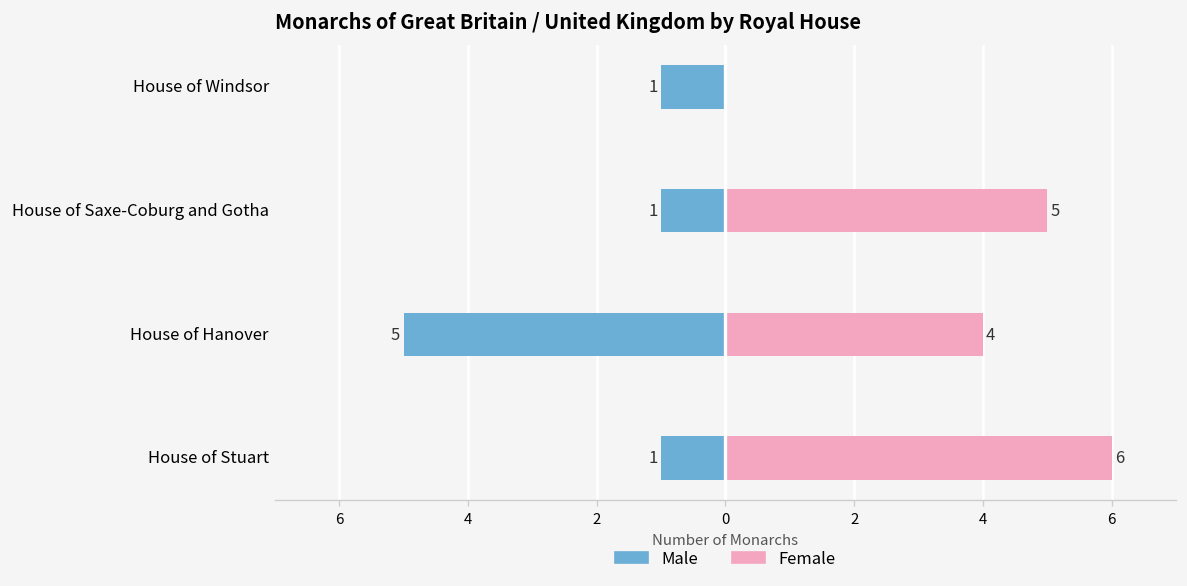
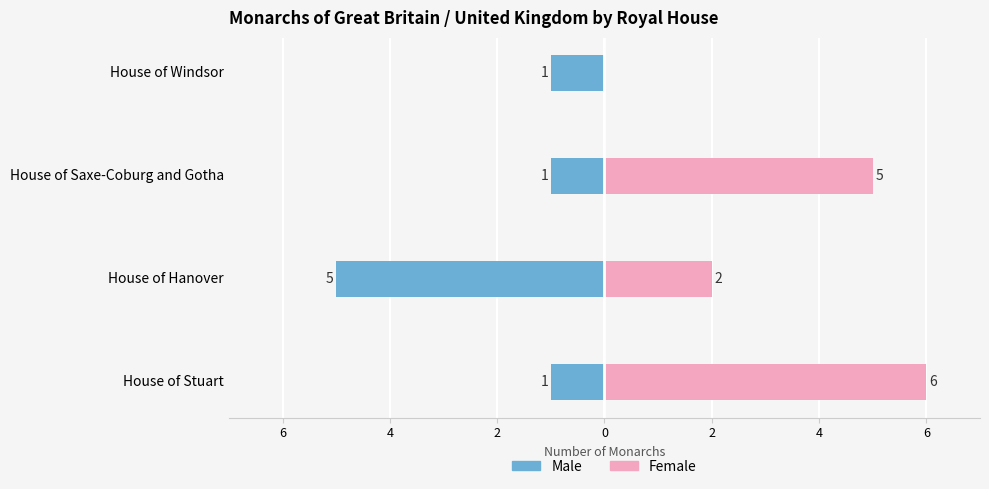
  {
    "Female": {
      "House of Saxe-Coburg and Gotha": 5,
-     "House of Hanover": 4,
+     "House of Hanover": 2,
      "House of Stuart": 6
    }
  }
